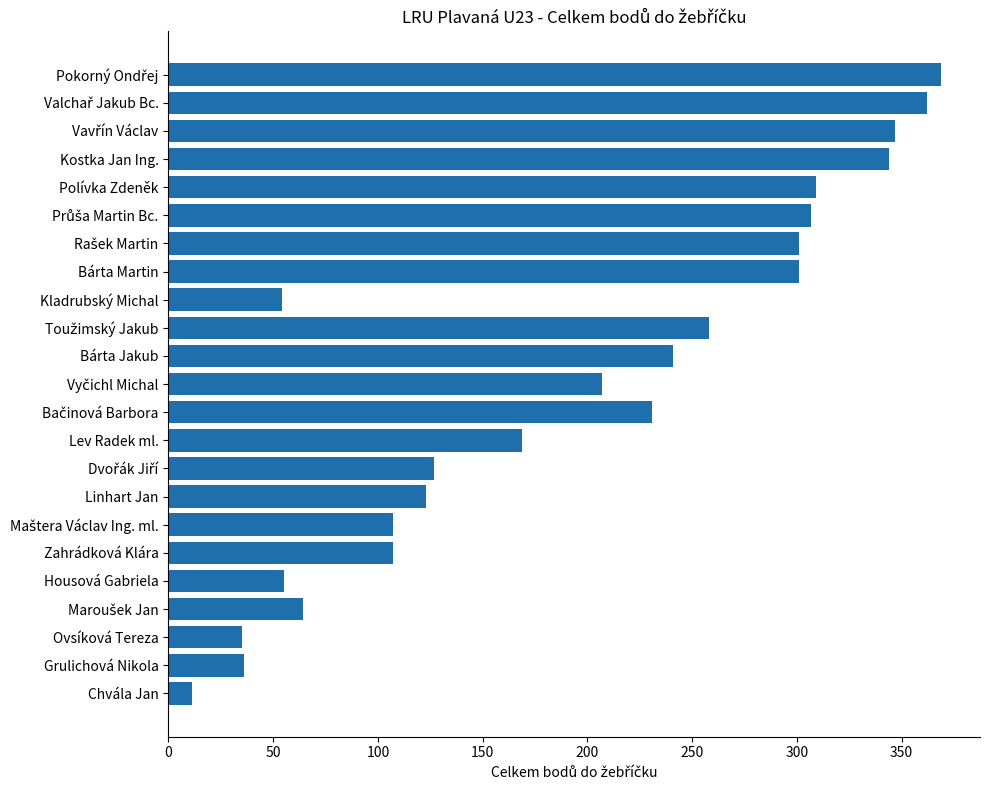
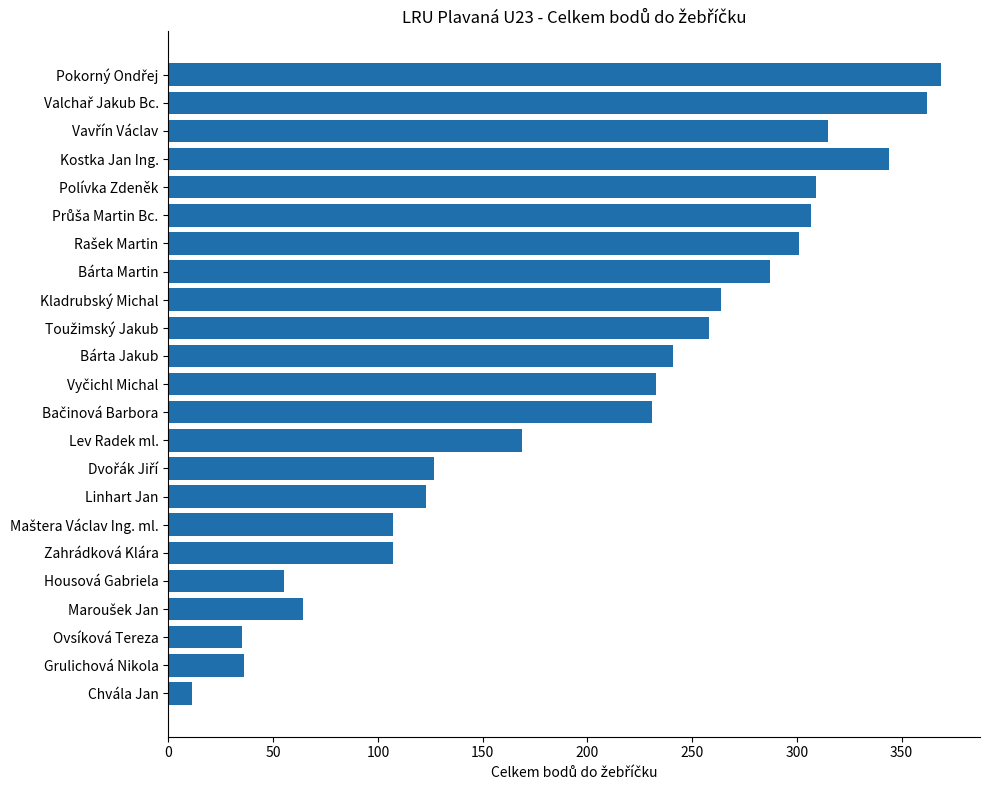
  {
    "Pokorný Ondřej": 369,
    "Valchař Jakub Bc.": 362,
-   "Vavřín Václav": 347,
+   "Vavřín Václav": 315,
    "Kostka Jan Ing.": 344,
    "Polívka Zdeněk": 309,
    "Průša Martin Bc.": 307,
    "Rašek Martin": 301,
-   "Bárta Martin": 301,
-   "Kladrubský Michal": 54,
+   "Bárta Martin": 287,
+   "Kladrubský Michal": 264,
    "Toužimský Jakub": 258,
    "Bárta Jakub": 241,
-   "Vyčichl Michal": 207,
+   "Vyčichl Michal": 233,
    "Bačinová Barbora": 231,
    "Lev Radek ml.": 169,
    "Dvořák Jiří": 127,
    "Linhart Jan": 123,
    "Maštera Václav Ing. ml.": 107,
    "Zahrádková Klára": 107,
    "Housová Gabriela": 55,
    "Maroušek Jan": 64,
    "Ovsíková Tereza": 35,
    "Grulichová Nikola": 36,
    "Chvála Jan": 11
  }
